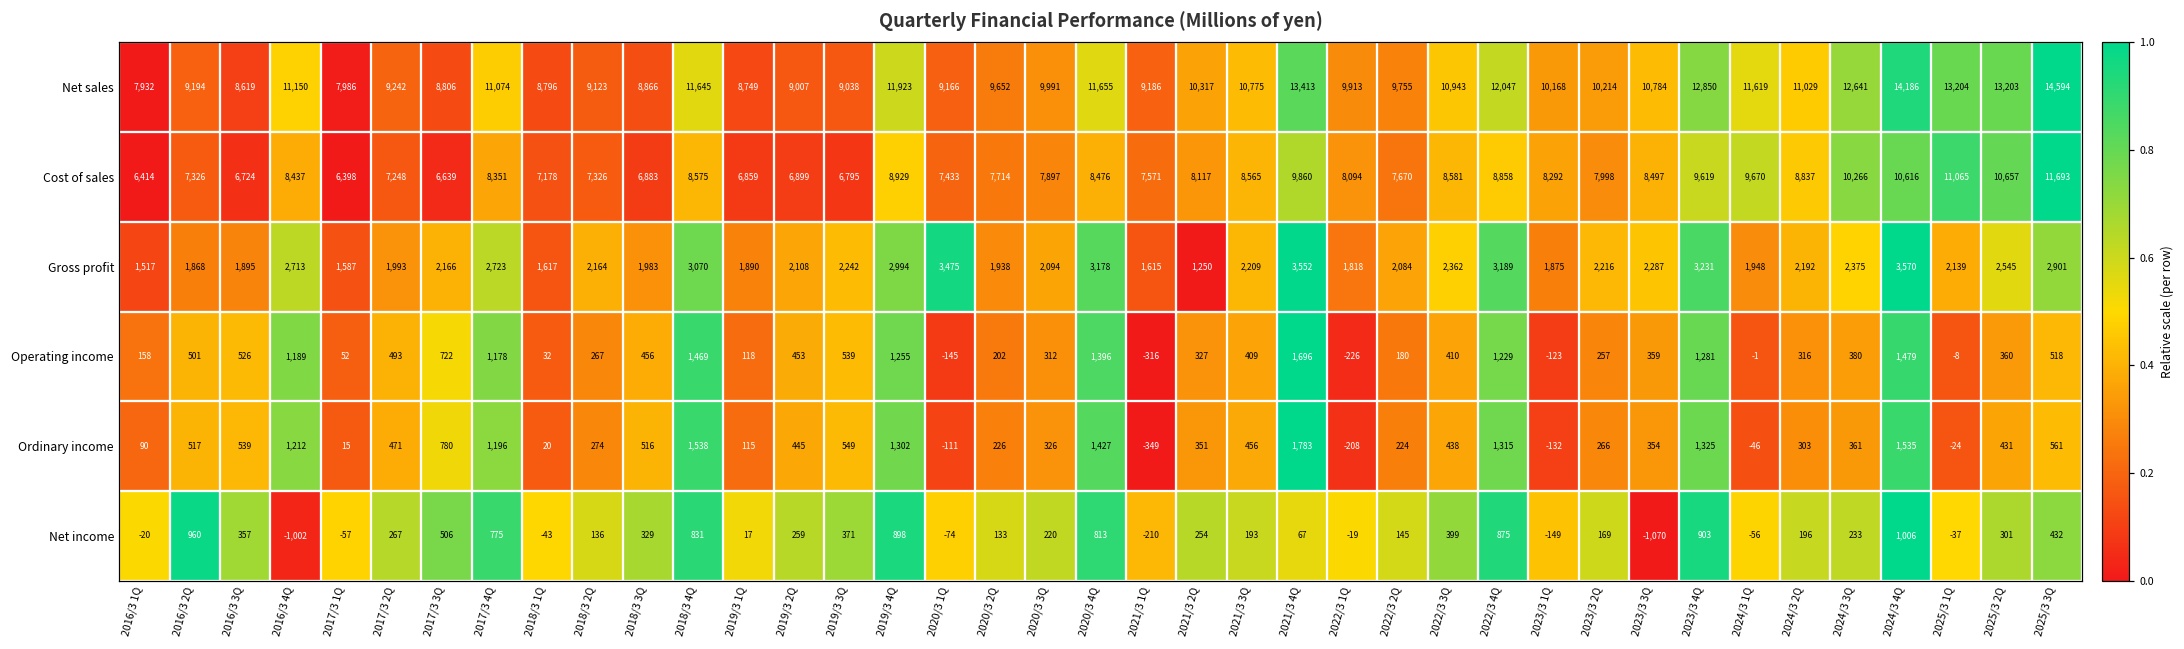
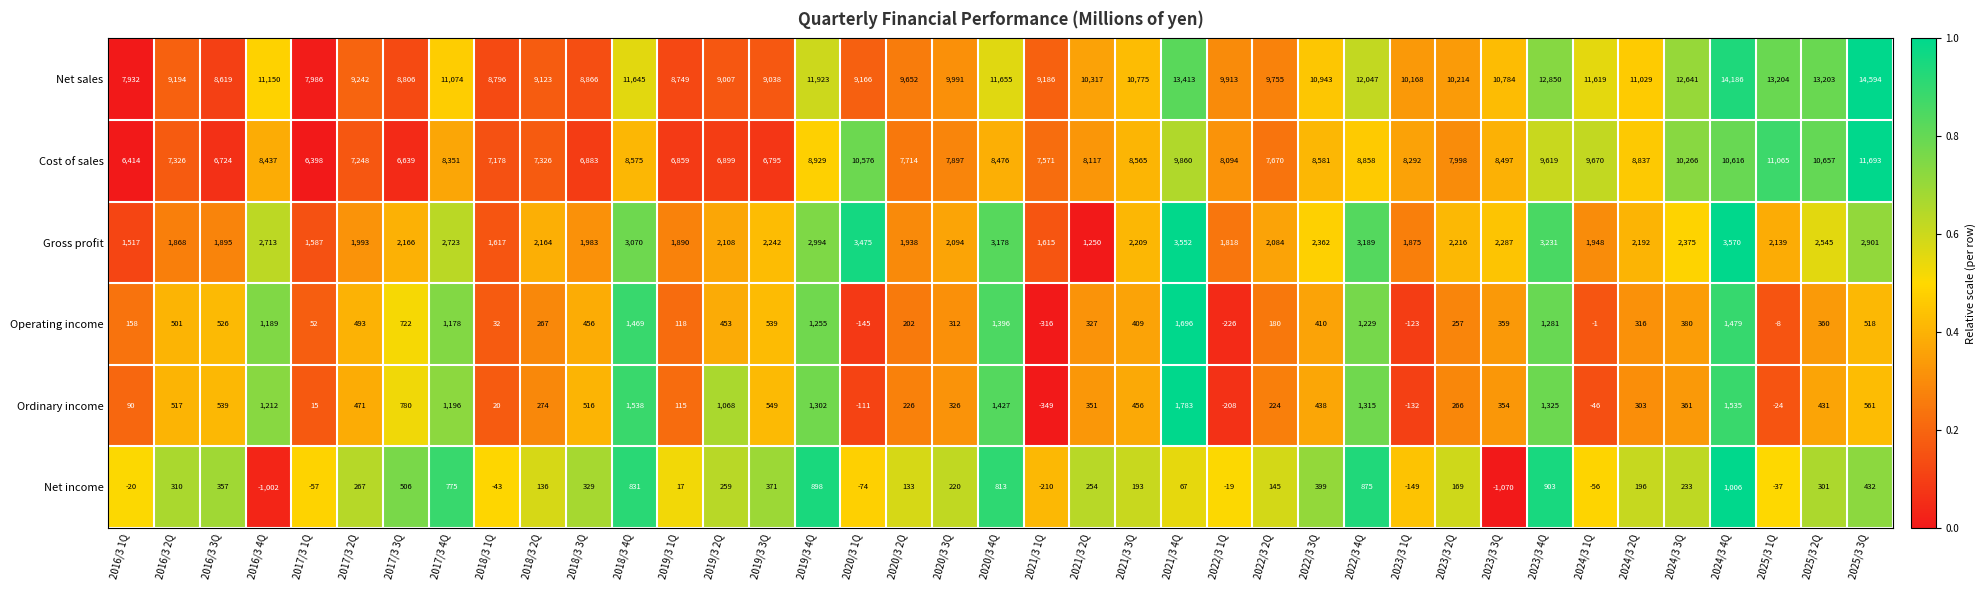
  {
    "Cost of sales": {
      "2016/3 1Q": "6,414",
      "2016/3 2Q": "7,326",
      "2016/3 3Q": "6,724",
      "2016/3 4Q": "8,437",
      "2017/3 1Q": "6,398",
      "2017/3 2Q": "7,248",
      "2017/3 3Q": "6,639",
      "2017/3 4Q": "8,351",
      "2018/3 1Q": "7,178",
      "2018/3 2Q": "7,326",
      "2018/3 3Q": "6,883",
      "2018/3 4Q": "8,575",
      "2019/3 1Q": "6,859",
      "2019/3 2Q": "6,899",
      "2019/3 3Q": "6,795",
      "2019/3 4Q": "8,929",
-     "2020/3 1Q": "7,433",
+     "2020/3 1Q": "10,576",
      "2020/3 2Q": "7,714",
      "2020/3 3Q": "7,897",
      "2020/3 4Q": "8,476",
      "2021/3 1Q": "7,571",
      "2021/3 2Q": "8,117",
      "2021/3 3Q": "8,565",
      "2021/3 4Q": "9,860",
      "2022/3 1Q": "8,094",
      "2022/3 2Q": "7,670",
      "2022/3 3Q": "8,581",
      "2022/3 4Q": "8,858",
      "2023/3 1Q": "8,292",
      "2023/3 2Q": "7,998",
      "2023/3 3Q": "8,497",
      "2023/3 4Q": "9,619",
      "2024/3 1Q": "9,670",
      "2024/3 2Q": "8,837",
      "2024/3 3Q": "10,266",
      "2024/3 4Q": "10,616",
      "2025/3 1Q": "11,065",
      "2025/3 2Q": "10,657",
      "2025/3 3Q": "11,693"
    },
    "Ordinary income": {
      "2016/3 1Q": "90",
      "2016/3 2Q": "517",
      "2016/3 3Q": "539",
      "2016/3 4Q": "1,212",
      "2017/3 1Q": "15",
      "2017/3 2Q": "471",
      "2017/3 3Q": "780",
      "2017/3 4Q": "1,196",
      "2018/3 1Q": "20",
      "2018/3 2Q": "274",
      "2018/3 3Q": "516",
      "2018/3 4Q": "1,538",
      "2019/3 1Q": "115",
-     "2019/3 2Q": "445",
+     "2019/3 2Q": "1,068",
      "2019/3 3Q": "549",
      "2019/3 4Q": "1,302",
      "2020/3 1Q": "-111",
      "2020/3 2Q": "226",
      "2020/3 3Q": "326",
      "2020/3 4Q": "1,427",
      "2021/3 1Q": "-349",
      "2021/3 2Q": "351",
      "2021/3 3Q": "456",
      "2021/3 4Q": "1,783",
      "2022/3 1Q": "-208",
      "2022/3 2Q": "224",
      "2022/3 3Q": "438",
      "2022/3 4Q": "1,315",
      "2023/3 1Q": "-132",
      "2023/3 2Q": "266",
      "2023/3 3Q": "354",
      "2023/3 4Q": "1,325",
      "2024/3 1Q": "-46",
      "2024/3 2Q": "303",
      "2024/3 3Q": "361",
      "2024/3 4Q": "1,535",
      "2025/3 1Q": "-24",
      "2025/3 2Q": "431",
      "2025/3 3Q": "561"
    },
    "Net income": {
      "2016/3 1Q": "-20",
-     "2016/3 2Q": "960",
+     "2016/3 2Q": "310",
      "2016/3 3Q": "357",
      "2016/3 4Q": "-1,002",
      "2017/3 1Q": "-57",
      "2017/3 2Q": "267",
      "2017/3 3Q": "506",
      "2017/3 4Q": "775",
      "2018/3 1Q": "-43",
      "2018/3 2Q": "136",
      "2018/3 3Q": "329",
      "2018/3 4Q": "831",
      "2019/3 1Q": "17",
      "2019/3 2Q": "259",
      "2019/3 3Q": "371",
      "2019/3 4Q": "898",
      "2020/3 1Q": "-74",
      "2020/3 2Q": "133",
      "2020/3 3Q": "220",
      "2020/3 4Q": "813",
      "2021/3 1Q": "-210",
      "2021/3 2Q": "254",
      "2021/3 3Q": "193",
      "2021/3 4Q": "67",
      "2022/3 1Q": "-19",
      "2022/3 2Q": "145",
      "2022/3 3Q": "399",
      "2022/3 4Q": "875",
      "2023/3 1Q": "-149",
      "2023/3 2Q": "169",
      "2023/3 3Q": "-1,070",
      "2023/3 4Q": "903",
      "2024/3 1Q": "-56",
      "2024/3 2Q": "196",
      "2024/3 3Q": "233",
      "2024/3 4Q": "1,006",
      "2025/3 1Q": "-37",
      "2025/3 2Q": "301",
      "2025/3 3Q": "432"
    }
  }
